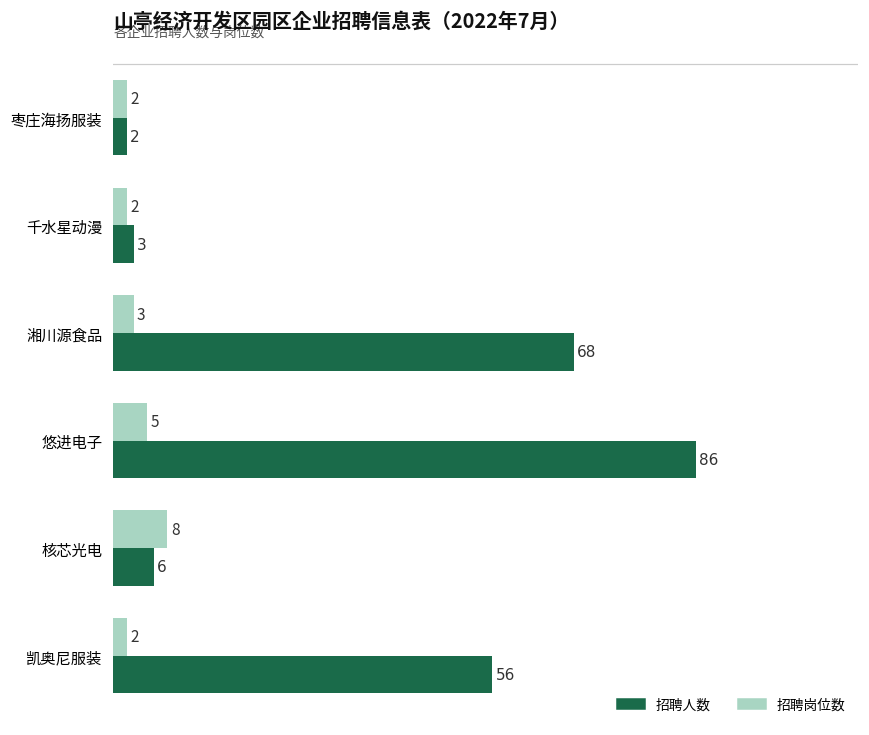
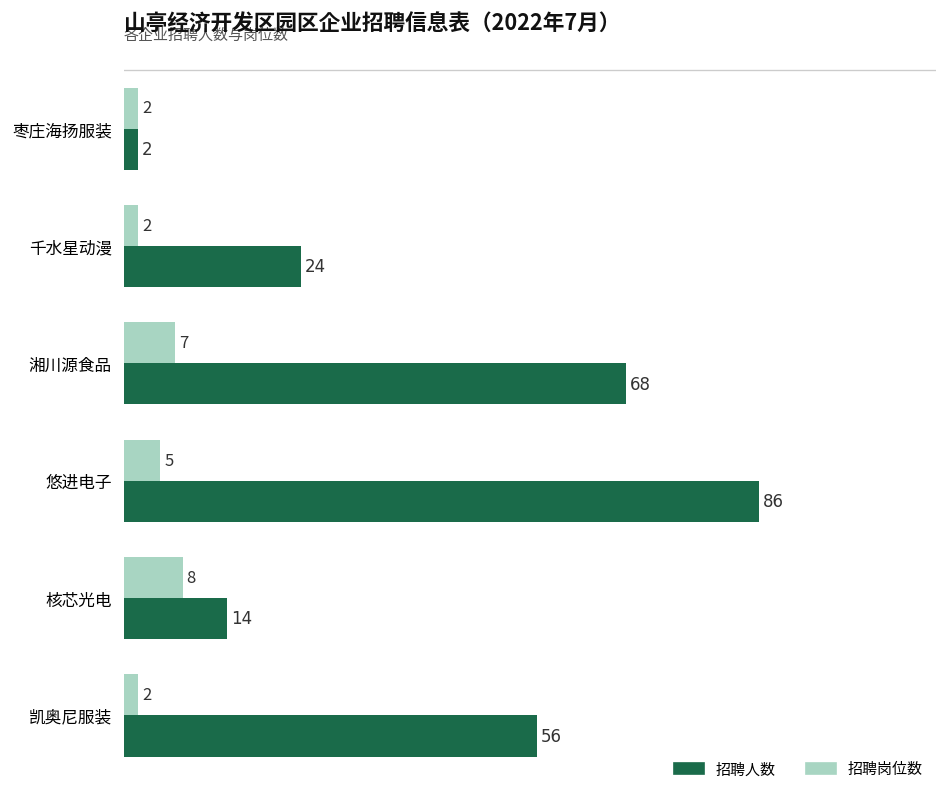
  {
    "招聘人数": {
      "枣庄海扬服装": 2,
-     "千水星动漫": 3,
+     "千水星动漫": 24,
      "湘川源食品": 68,
      "悠进电子": 86,
-     "核芯光电": 6,
+     "核芯光电": 14,
      "凯奥尼服装": 56
    },
    "招聘岗位数": {
      "枣庄海扬服装": 2,
      "千水星动漫": 2,
-     "湘川源食品": 3,
+     "湘川源食品": 7,
      "悠进电子": 5,
      "核芯光电": 8,
      "凯奥尼服装": 2
    }
  }
